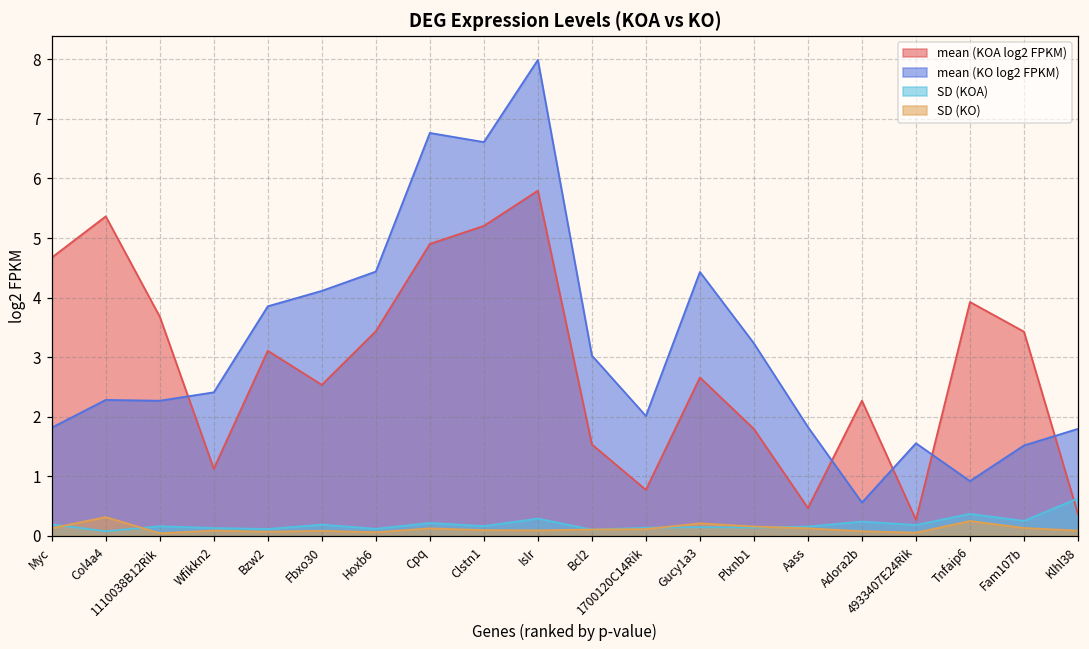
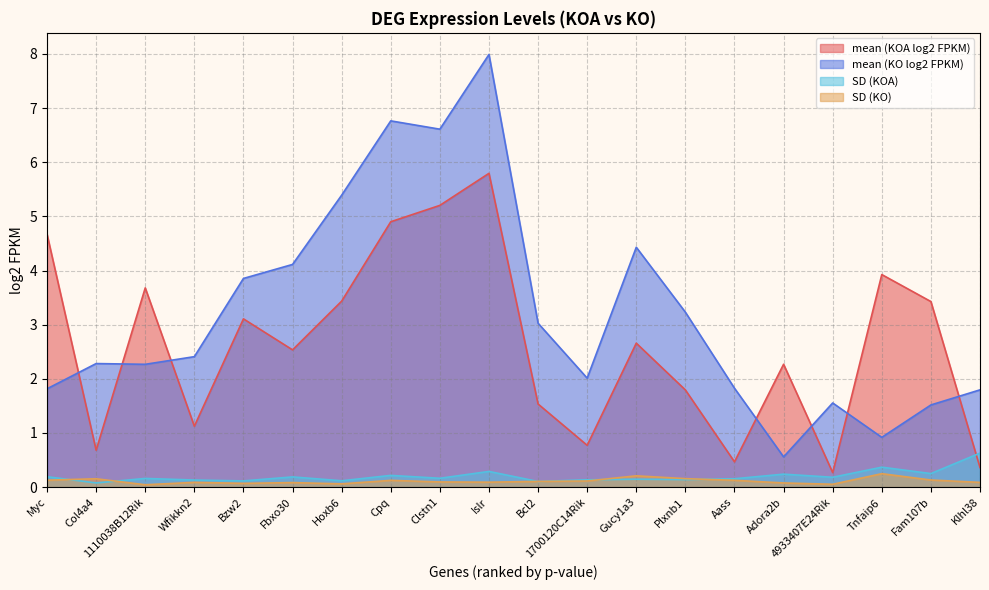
  {
    "mean (KOA log2 FPKM)": {
      "Myc": 4.7,
-     "Col4a4": 5.4,
+     "Col4a4": 0.7,
      "1110038B12Rik": 3.7,
      "Wfikkn2": 1.1,
      "Bzw2": 3.1,
      "Fbxo30": 2.5,
      "Hoxb6": 3.4,
      "Cpq": 4.9,
      "Clstn1": 5.2,
      "Islr": 5.8,
      "Bcl2": 1.5,
      "1700120C14Rik": 0.8,
      "Gucy1a3": 2.7,
      "Plxnb1": 1.8,
      "Aass": 0.5,
      "Adora2b": 2.3,
      "4933407E24Rik": 0.3,
      "Tnfaip6": 3.9,
      "Fam107b": 3.4,
      "Klhl38": 0.4
    },
    "mean (KO log2 FPKM)": {
      "Myc": 1.8,
      "Col4a4": 2.3,
      "1110038B12Rik": 2.3,
      "Wfikkn2": 2.4,
      "Bzw2": 3.9,
      "Fbxo30": 4.1,
-     "Hoxb6": 4.4,
+     "Hoxb6": 5.4,
      "Cpq": 6.8,
      "Clstn1": 6.6,
      "Islr": 8.0,
      "Bcl2": 3.0,
      "1700120C14Rik": 2.0,
      "Gucy1a3": 4.4,
      "Plxnb1": 3.2,
      "Aass": 1.8,
      "Adora2b": 0.6,
      "4933407E24Rik": 1.6,
      "Tnfaip6": 0.9,
      "Fam107b": 1.5,
      "Klhl38": 1.8
    },
    "SD (KOA)": {
      "Myc": 0.2,
      "Col4a4": 0.1,
      "1110038B12Rik": 0.2,
      "Fbxo30": 0.2,
      "Hoxb6": 0.1,
      "Cpq": 0.2,
      "Clstn1": 0.2,
      "Islr": 0.3,
      "Gucy1a3": 0.1,
      "Adora2b": 0.2,
      "4933407E24Rik": 0.2,
      "Tnfaip6": 0.4,
      "Fam107b": 0.3,
      "Klhl38": 0.6
    },
    "SD (KO)": {
      "Myc": 0.1,
-     "Col4a4": 0.3,
+     "Col4a4": 0.2,
      "1110038B12Rik": 0.0,
      "Fbxo30": 0.1,
      "Hoxb6": 0.1,
      "Cpq": 0.1,
      "Clstn1": 0.1,
      "Islr": 0.1,
      "Gucy1a3": 0.2,
      "Adora2b": 0.1,
      "4933407E24Rik": 0.1,
      "Tnfaip6": 0.2,
      "Fam107b": 0.1,
      "Klhl38": 0.1
    }
  }
